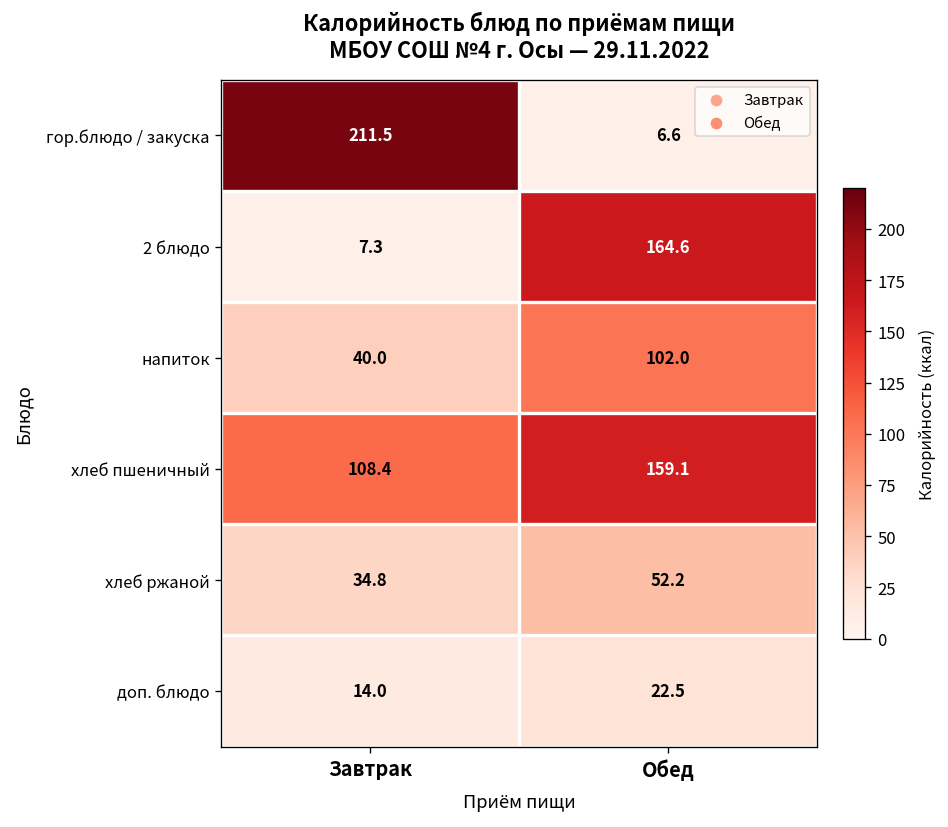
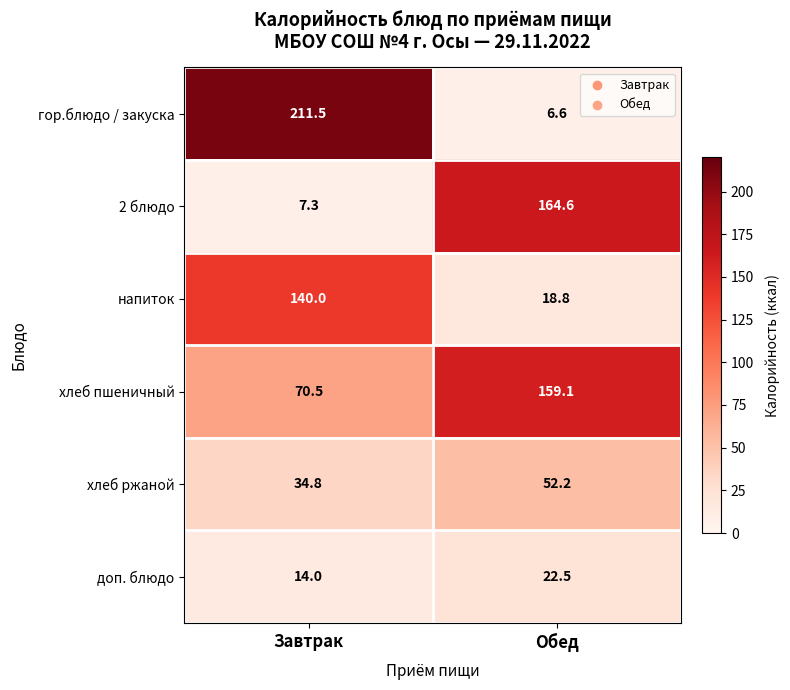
  {
    "гор.блюдо / закуска": {
      "Завтрак": 211.5,
      "Обед": 6.6
    },
    "2 блюдо": {
      "Завтрак": 7.3,
      "Обед": 164.6
    },
    "напиток": {
-     "Завтрак": 40.0,
-     "Обед": 102.0
+     "Завтрак": 140.0,
+     "Обед": 18.8
    },
    "хлеб пшеничный": {
-     "Завтрак": 108.4,
+     "Завтрак": 70.5,
      "Обед": 159.1
    },
    "хлеб ржаной": {
      "Завтрак": 34.8,
      "Обед": 52.2
    },
    "доп. блюдо": {
      "Завтрак": 14.0,
      "Обед": 22.5
    }
  }
